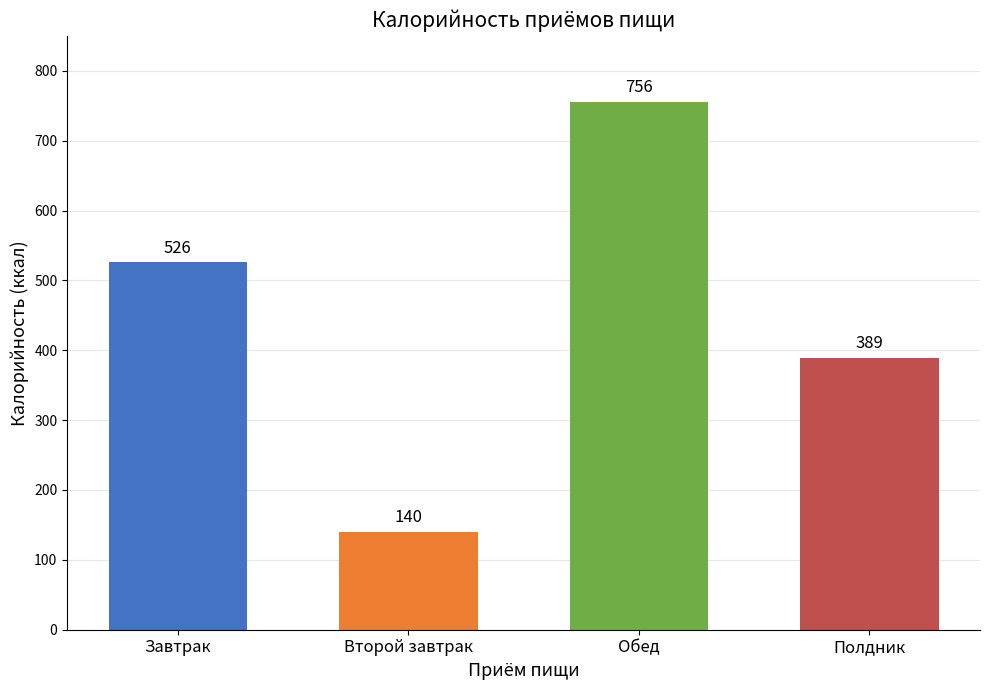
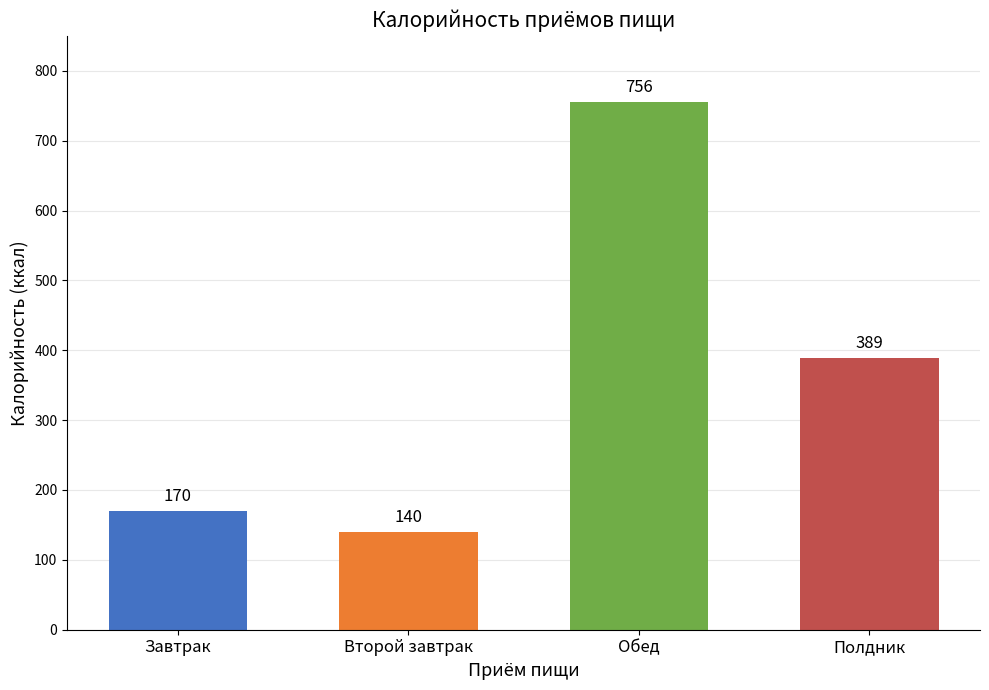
  {
-   "Завтрак": 526,
+   "Завтрак": 170,
    "Второй завтрак": 140,
    "Обед": 756,
    "Полдник": 389
  }
